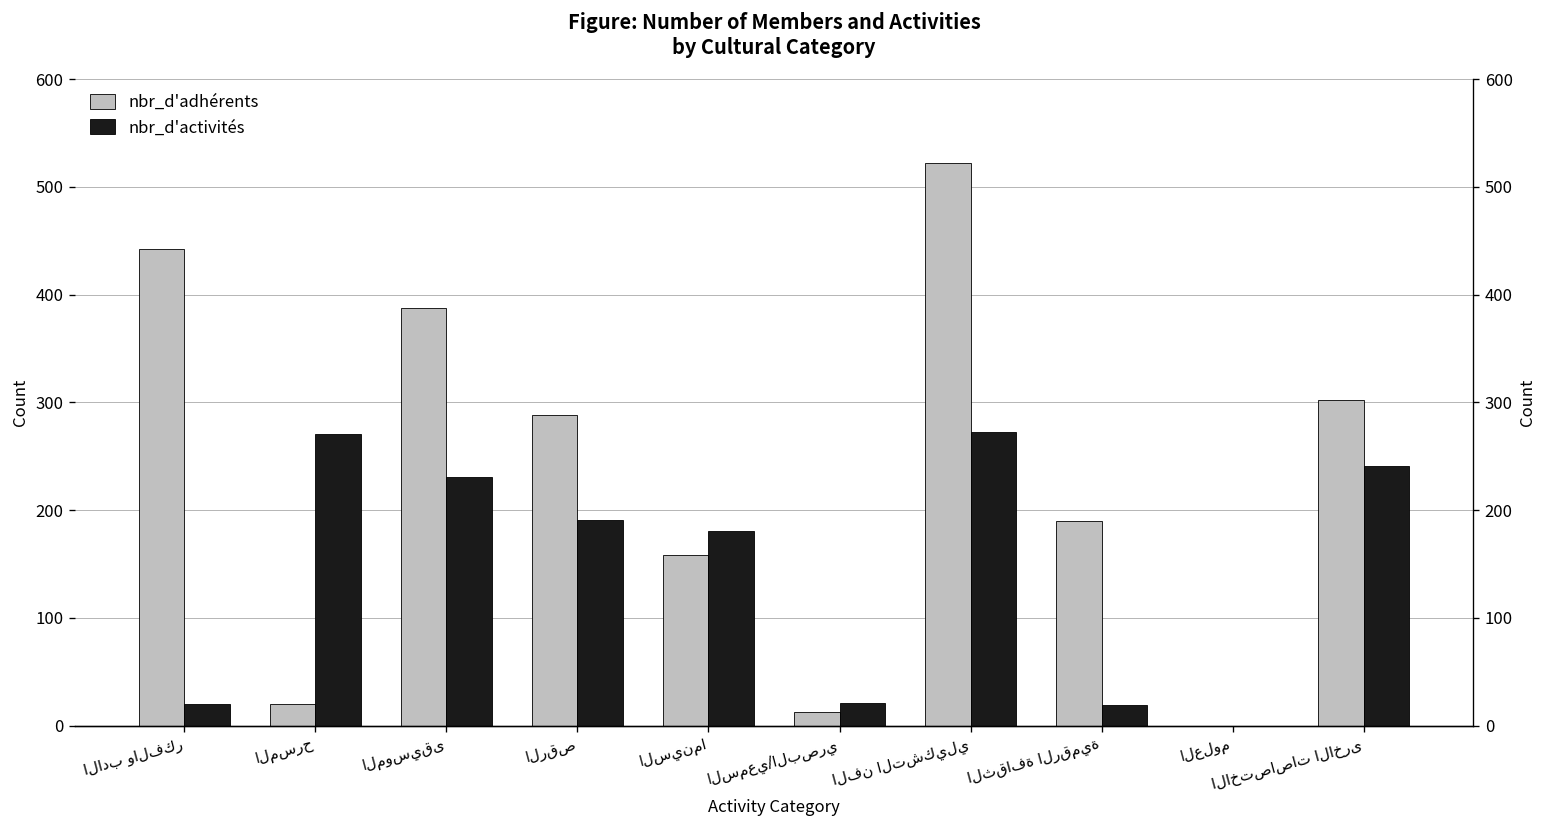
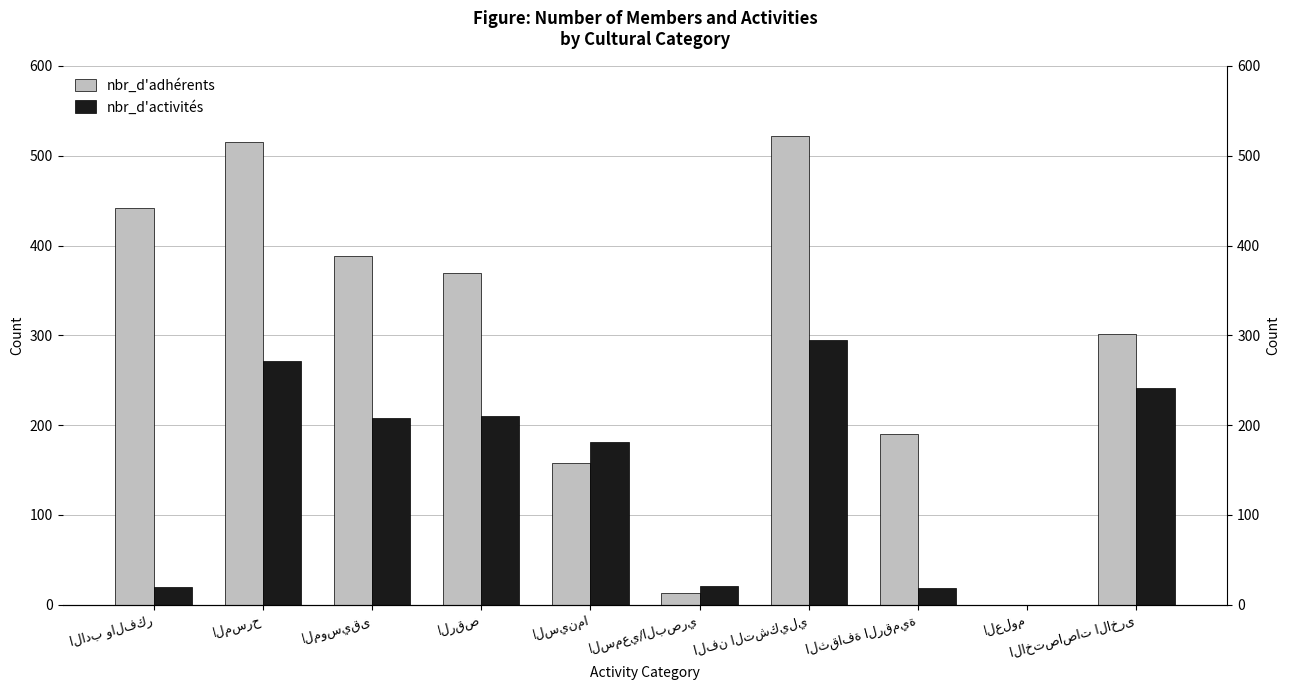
  {
    "nbr_d'adhérents": {
      "الادب والفكر": 440,
-     "المسرح": 20,
+     "المسرح": 520,
      "الموسيقى": 390,
-     "الرقص": 290,
+     "الرقص": 370,
      "السينما": 160,
      "السمعي/البصري": 10,
      "الفن التشكيلي": 520,
      "الثقافة الرقمية": 190,
      "العلوم": 0,
      "الاختصاصات الاخرى": 300
    },
    "nbr_d'activités": {
      "الادب والفكر": 20,
      "المسرح": 270,
-     "الموسيقى": 230,
-     "الرقص": 190,
+     "الموسيقى": 210,
+     "الرقص": 210,
      "السينما": 180,
      "السمعي/البصري": 20,
-     "الفن التشكيلي": 270,
+     "الفن التشكيلي": 300,
      "الثقافة الرقمية": 20,
      "العلوم": 0,
      "الاختصاصات الاخرى": 240
    }
  }
